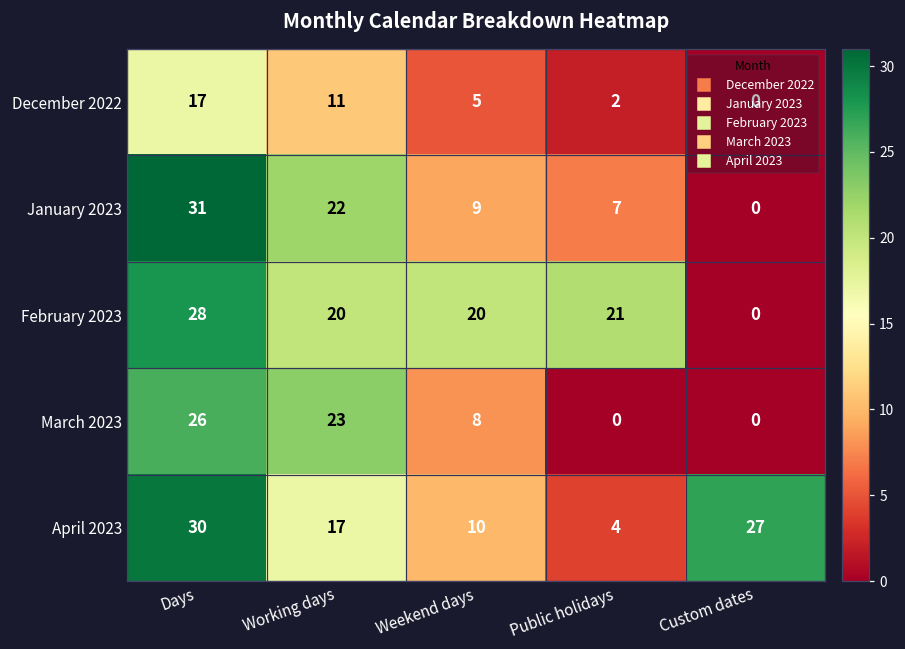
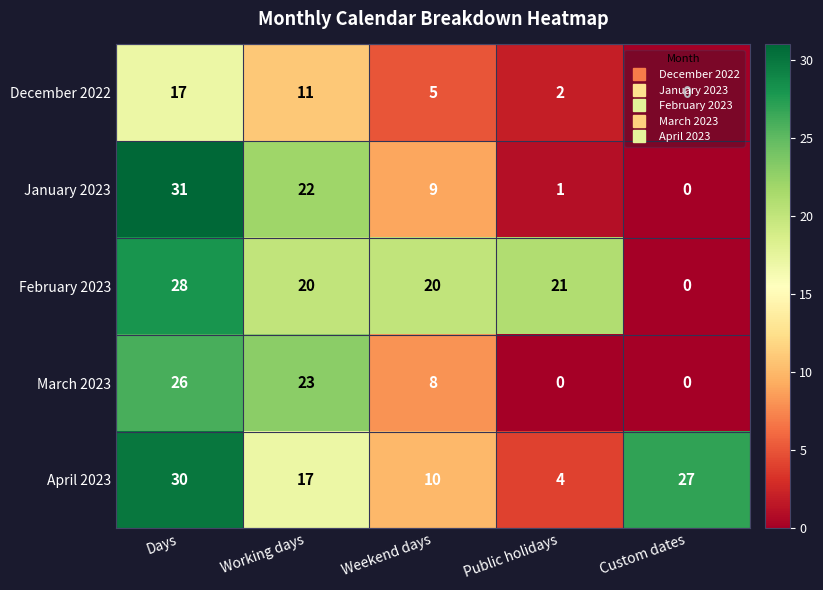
  {
    "December 2022": {
      "Days": 17,
      "Working days": 11,
      "Weekend days": 5,
      "Public holidays": 2
    },
    "January 2023": {
      "Days": 31,
      "Working days": 22,
      "Weekend days": 9,
-     "Public holidays": 7,
+     "Public holidays": 1,
      "Custom dates": 0
    },
    "February 2023": {
      "Days": 28,
      "Working days": 20,
      "Weekend days": 20,
      "Public holidays": 21,
      "Custom dates": 0
    },
    "March 2023": {
      "Days": 26,
      "Working days": 23,
      "Weekend days": 8,
      "Public holidays": 0,
      "Custom dates": 0
    },
    "April 2023": {
      "Days": 30,
      "Working days": 17,
      "Weekend days": 10,
      "Public holidays": 4,
      "Custom dates": 27
    }
  }
